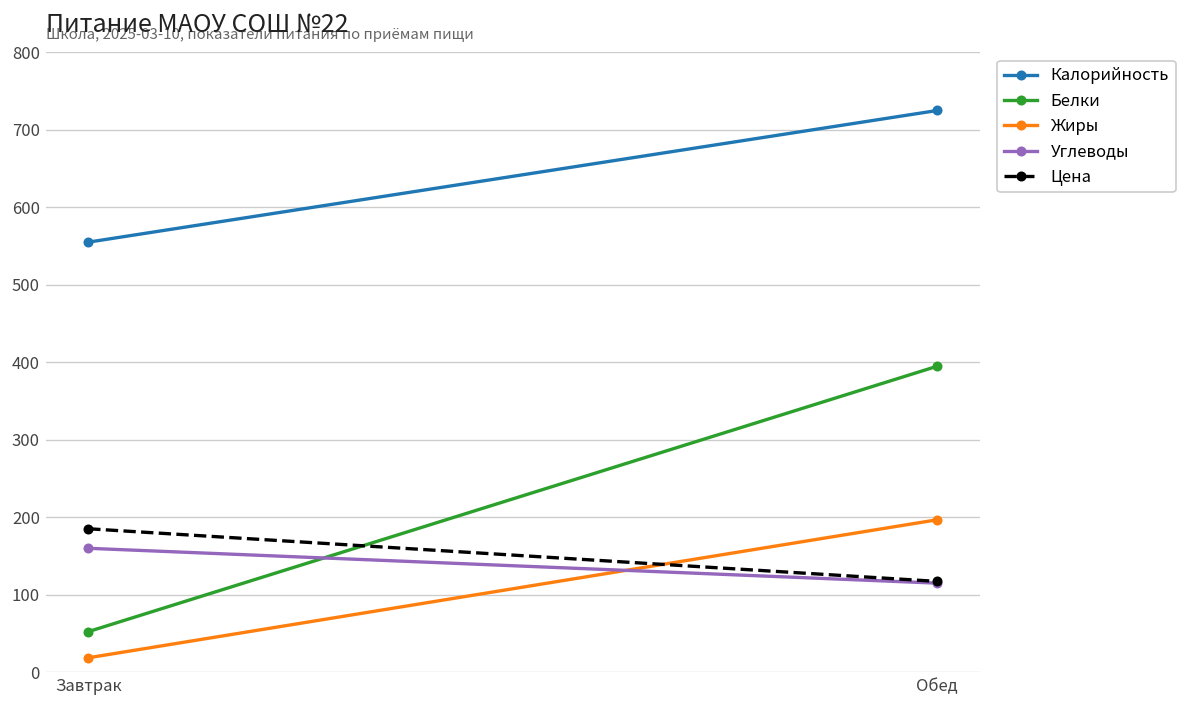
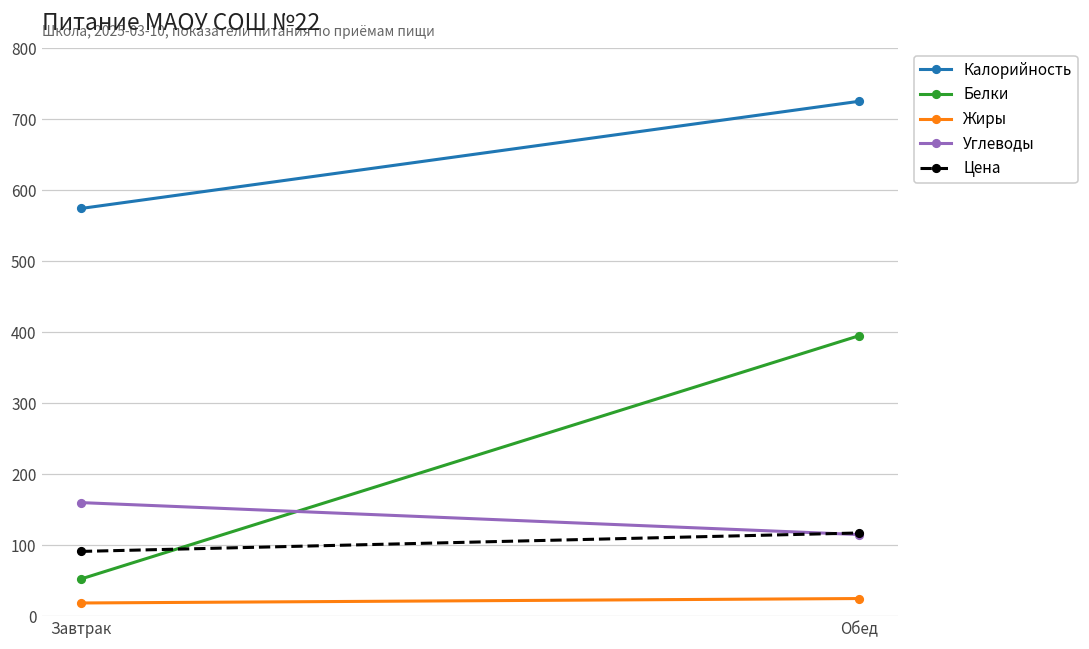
  {
    "Калорийность": {
-     "Завтрак": 560,
+     "Завтрак": 570,
      "Обед": 730
    },
    "Белки": {
      "Завтрак": 50,
      "Обед": 390
    },
    "Жиры": {
      "Завтрак": 20,
-     "Обед": 200
+     "Обед": 20
    },
    "Углеводы": {
      "Завтрак": 160
    },
    "Цена": {
-     "Завтрак": 190
+     "Завтрак": 90
    }
  }
